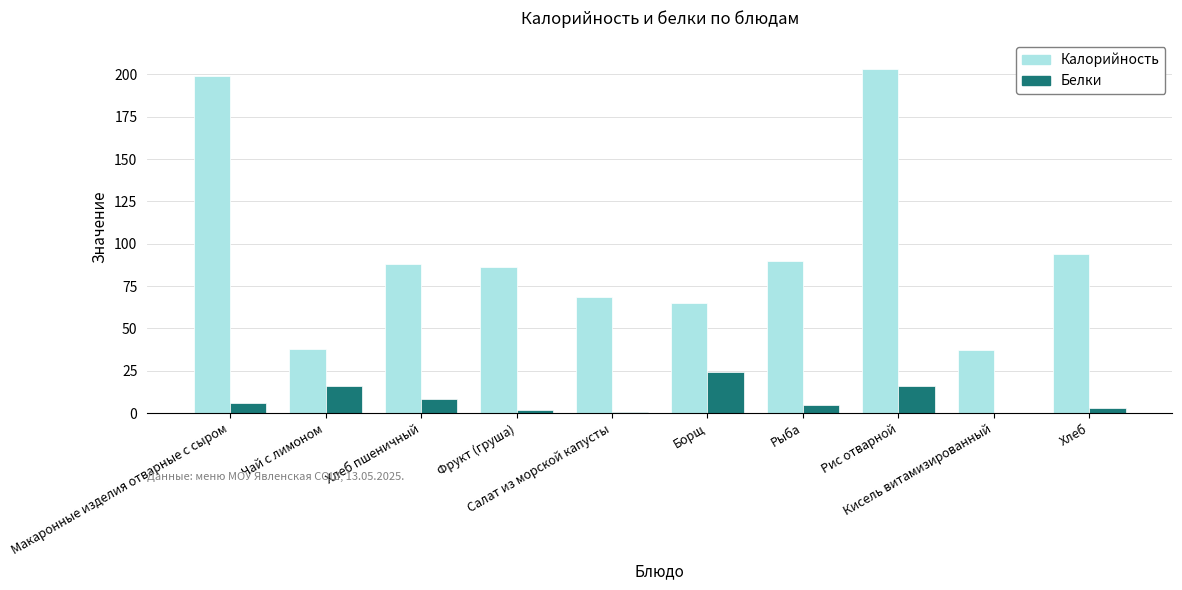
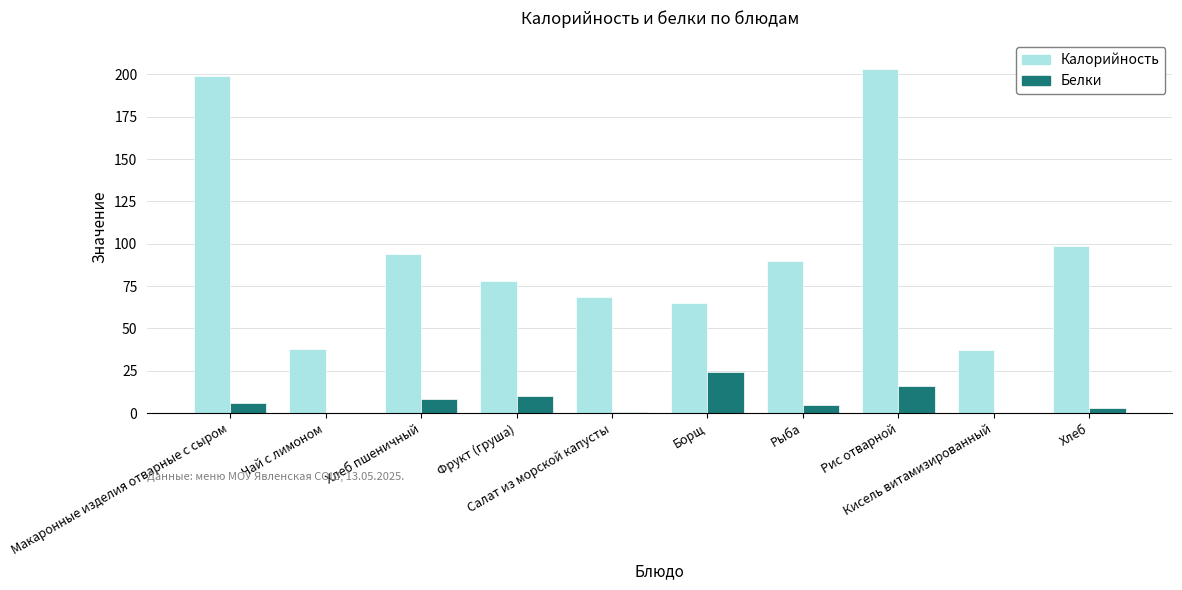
  {
    "Калорийность": {
      "Макаронные изделия отварные с сыром": 199,
      "Чай с лимоном": 38,
-     "Хлеб пшеничный": 88,
-     "Фрукт (груша)": 86,
+     "Хлеб пшеничный": 94,
+     "Фрукт (груша)": 78,
      "Салат из морской капусты": 69,
      "Борщ": 65,
      "Рыба": 90,
      "Рис отварной": 203,
      "Кисель витамизированный": 37,
-     "Хлеб": 94
+     "Хлеб": 99
    },
    "Белки": {
      "Макаронные изделия отварные с сыром": 6,
-     "Чай с лимоном": 16,
+     "Чай с лимоном": 0,
      "Хлеб пшеничный": 8,
-     "Фрукт (груша)": 2,
+     "Фрукт (груша)": 10,
      "Борщ": 24,
      "Рыба": 5,
      "Рис отварной": 16,
      "Кисель витамизированный": 0,
      "Хлеб": 3
    }
  }
